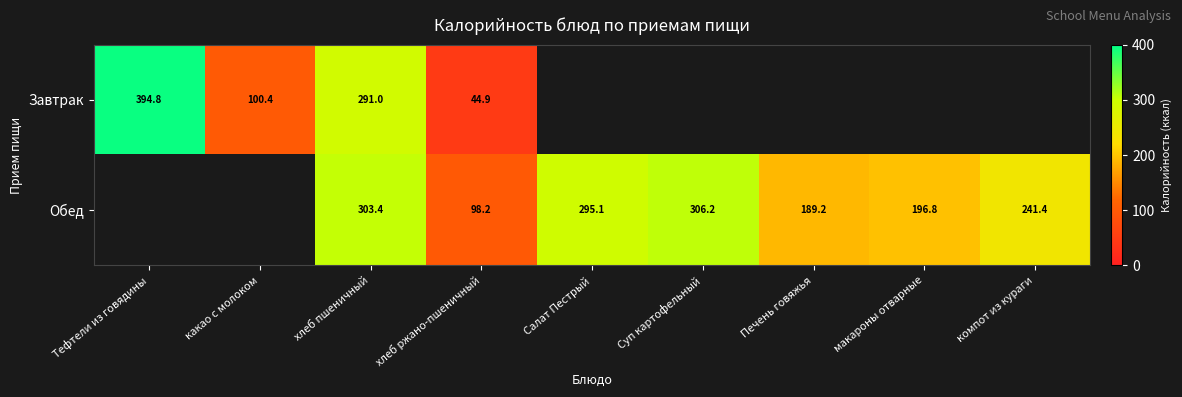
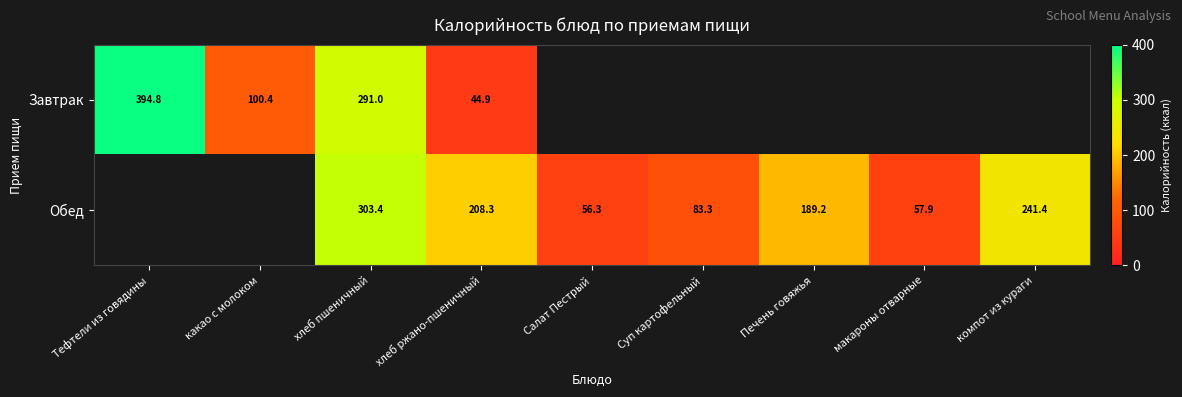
  {
    "Завтрак": {
      "Тефтели из говядины": 394.8,
      "какао с молоком": 100.4,
      "хлеб пшеничный": 291.0,
      "хлеб ржано-пшеничный": 44.9
    },
    "Обед": {
      "хлеб пшеничный": 303.4,
-     "хлеб ржано-пшеничный": 98.2,
-     "Салат Пестрый": 295.1,
-     "Суп картофельный": 306.2,
+     "хлеб ржано-пшеничный": 208.3,
+     "Салат Пестрый": 56.3,
+     "Суп картофельный": 83.3,
      "Печень говяжья": 189.2,
-     "макароны отварные": 196.8,
+     "макароны отварные": 57.9,
      "компот из кураги": 241.4
    }
  }
